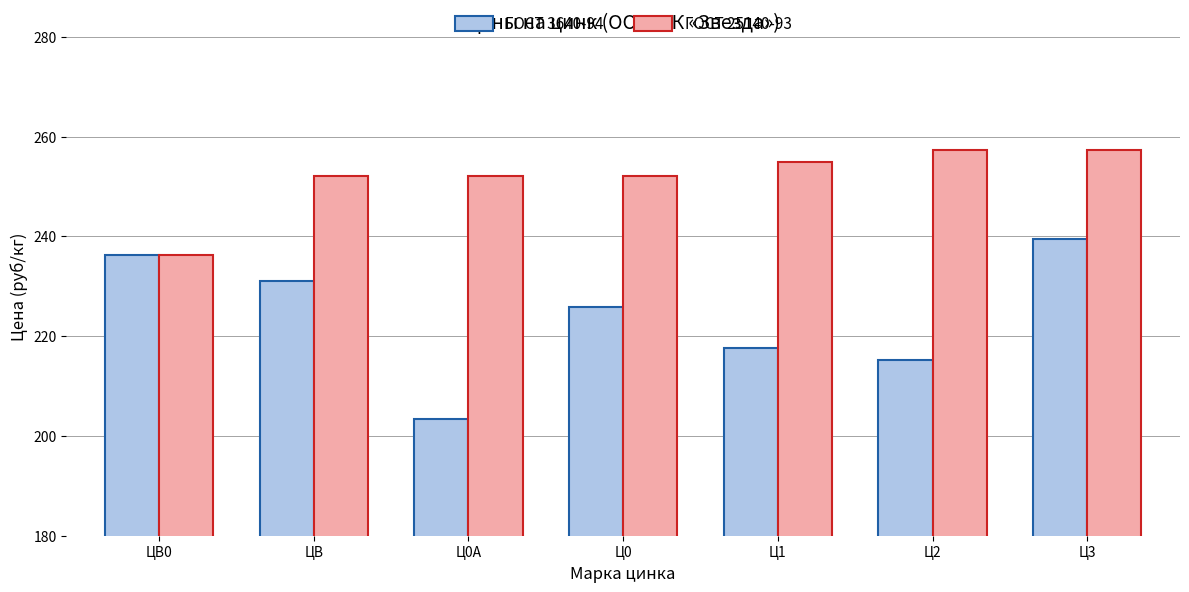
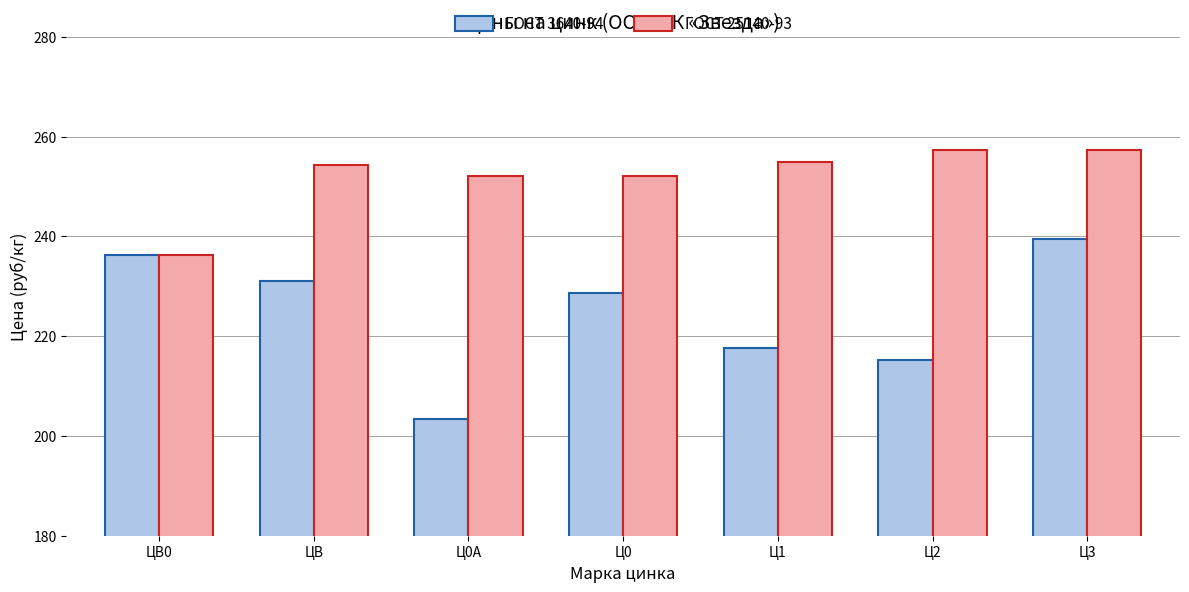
  {
    "ГОСТ 3640-94": {
      "ЦВ0": 236,
      "ЦВ": 231,
      "Ц0А": 203,
-     "Ц0": 226,
+     "Ц0": 229,
      "Ц1": 218,
      "Ц2": 215,
      "Ц3": 239
    },
    "ГОСТ 25140-93": {
      "ЦВ0": 236,
-     "ЦВ": 252,
+     "ЦВ": 254,
      "Ц0А": 252,
      "Ц0": 252,
      "Ц1": 255,
      "Ц2": 257,
      "Ц3": 257
    }
  }
